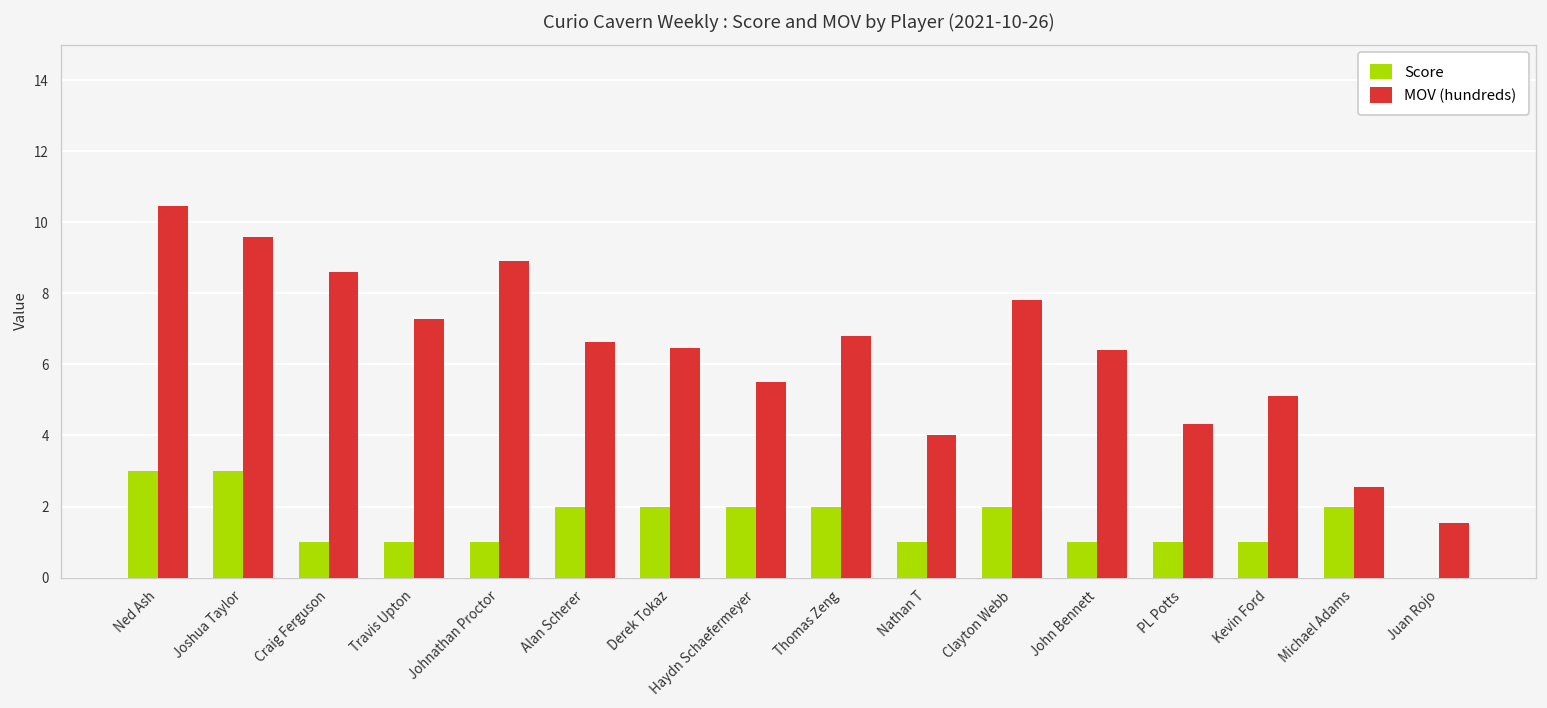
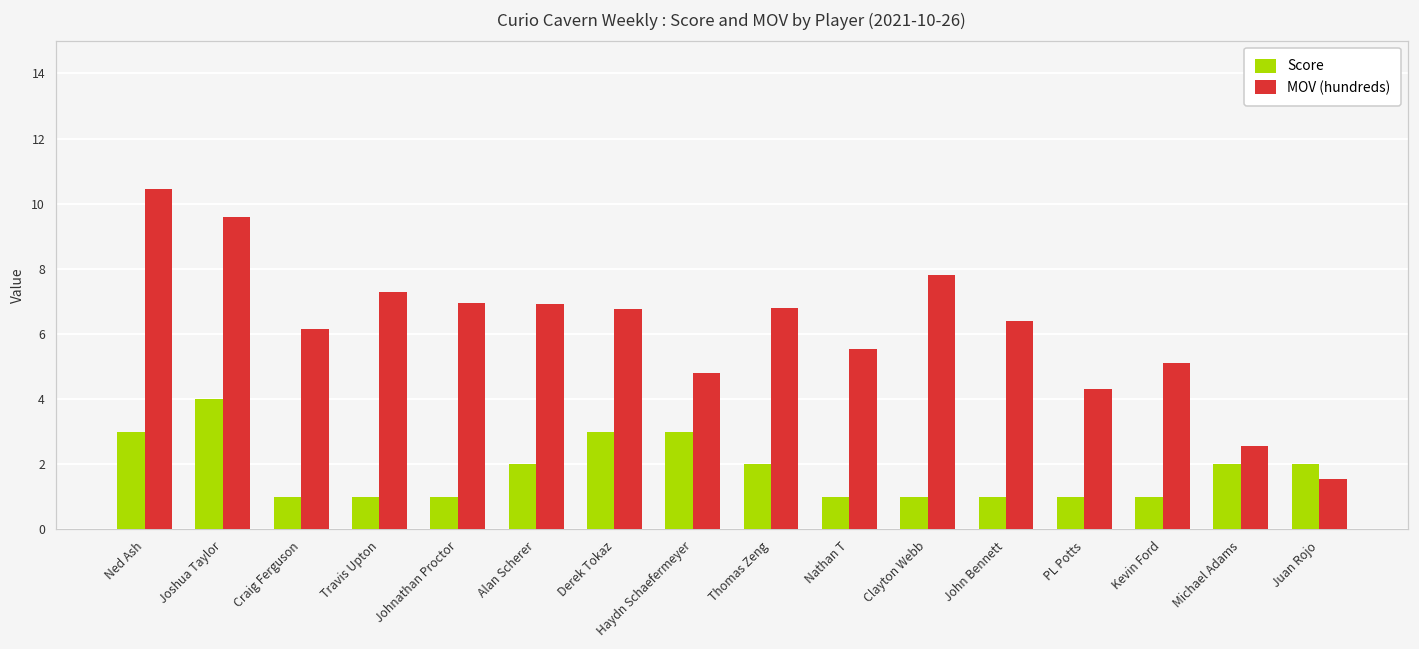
  {
    "Score": {
      "Ned Ash": 3,
-     "Joshua Taylor": 3,
+     "Joshua Taylor": 4,
      "Craig Ferguson": 1,
      "Travis Upton": 1,
      "Johnathan Proctor": 1,
      "Alan Scherer": 2,
-     "Derek Tokaz": 2,
-     "Haydn Schaefermeyer": 2,
+     "Derek Tokaz": 3,
+     "Haydn Schaefermeyer": 3,
      "Thomas Zeng": 2,
      "Nathan T": 1,
-     "Clayton Webb": 2,
+     "Clayton Webb": 1,
      "John Bennett": 1,
      "PL Potts": 1,
      "Kevin Ford": 1,
      "Michael Adams": 2,
-     "Juan Rojo": 0
+     "Juan Rojo": 2
    },
    "MOV (hundreds)": {
      "Ned Ash": 10.5,
      "Joshua Taylor": 9.6,
-     "Craig Ferguson": 8.6,
+     "Craig Ferguson": 6.2,
      "Travis Upton": 7.3,
-     "Johnathan Proctor": 8.9,
-     "Alan Scherer": 6.6,
-     "Derek Tokaz": 6.5,
-     "Haydn Schaefermeyer": 5.5,
+     "Johnathan Proctor": 7.0,
+     "Alan Scherer": 6.9,
+     "Derek Tokaz": 6.8,
+     "Haydn Schaefermeyer": 4.8,
      "Thomas Zeng": 6.8,
-     "Nathan T": 4.0,
+     "Nathan T": 5.5,
      "Clayton Webb": 7.8,
      "John Bennett": 6.4,
      "PL Potts": 4.3,
      "Kevin Ford": 5.1,
      "Michael Adams": 2.6,
      "Juan Rojo": 1.6
    }
  }
